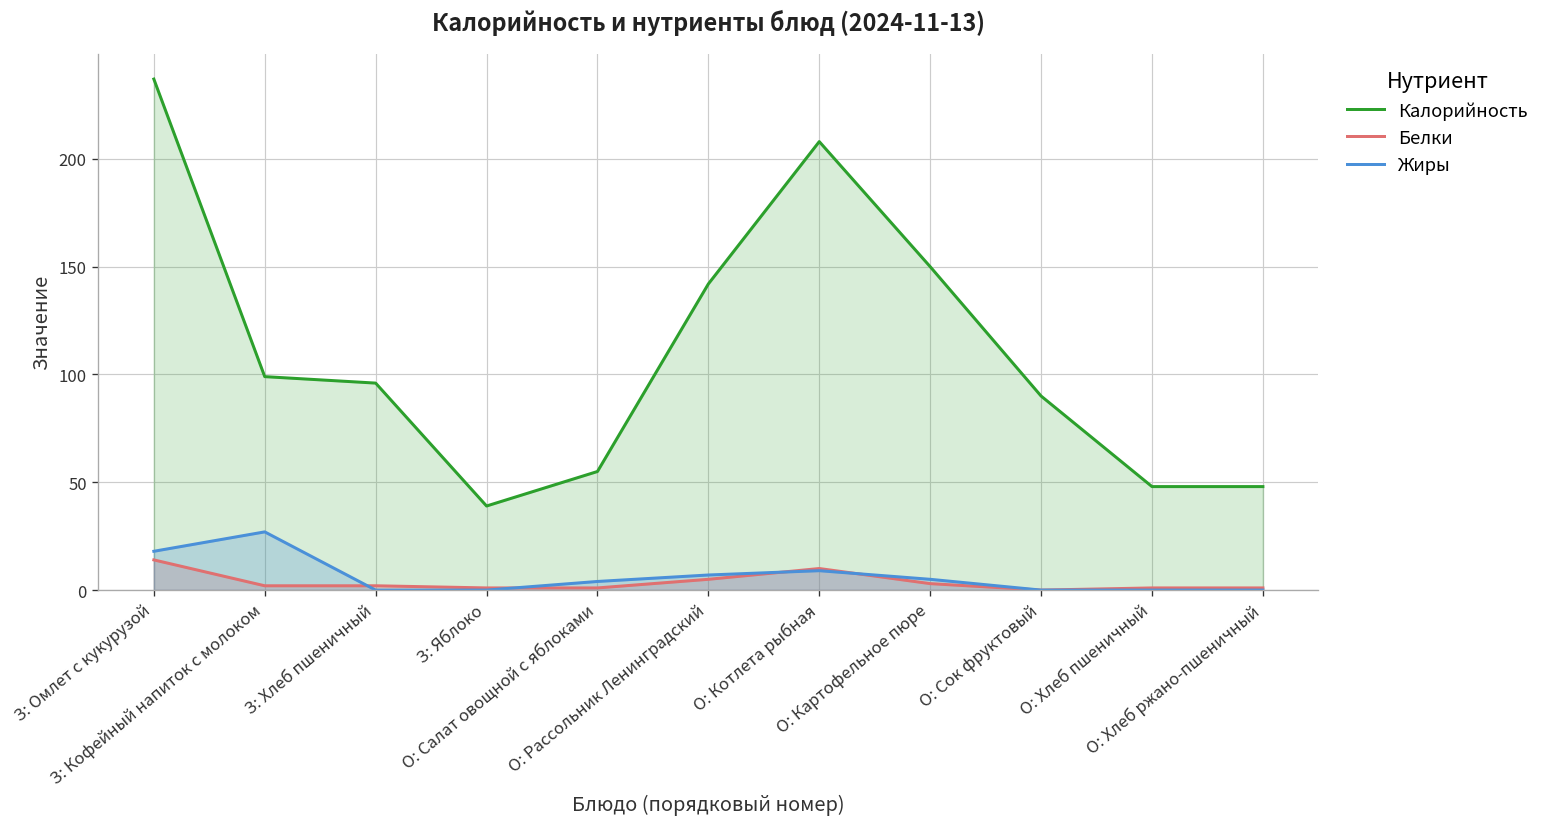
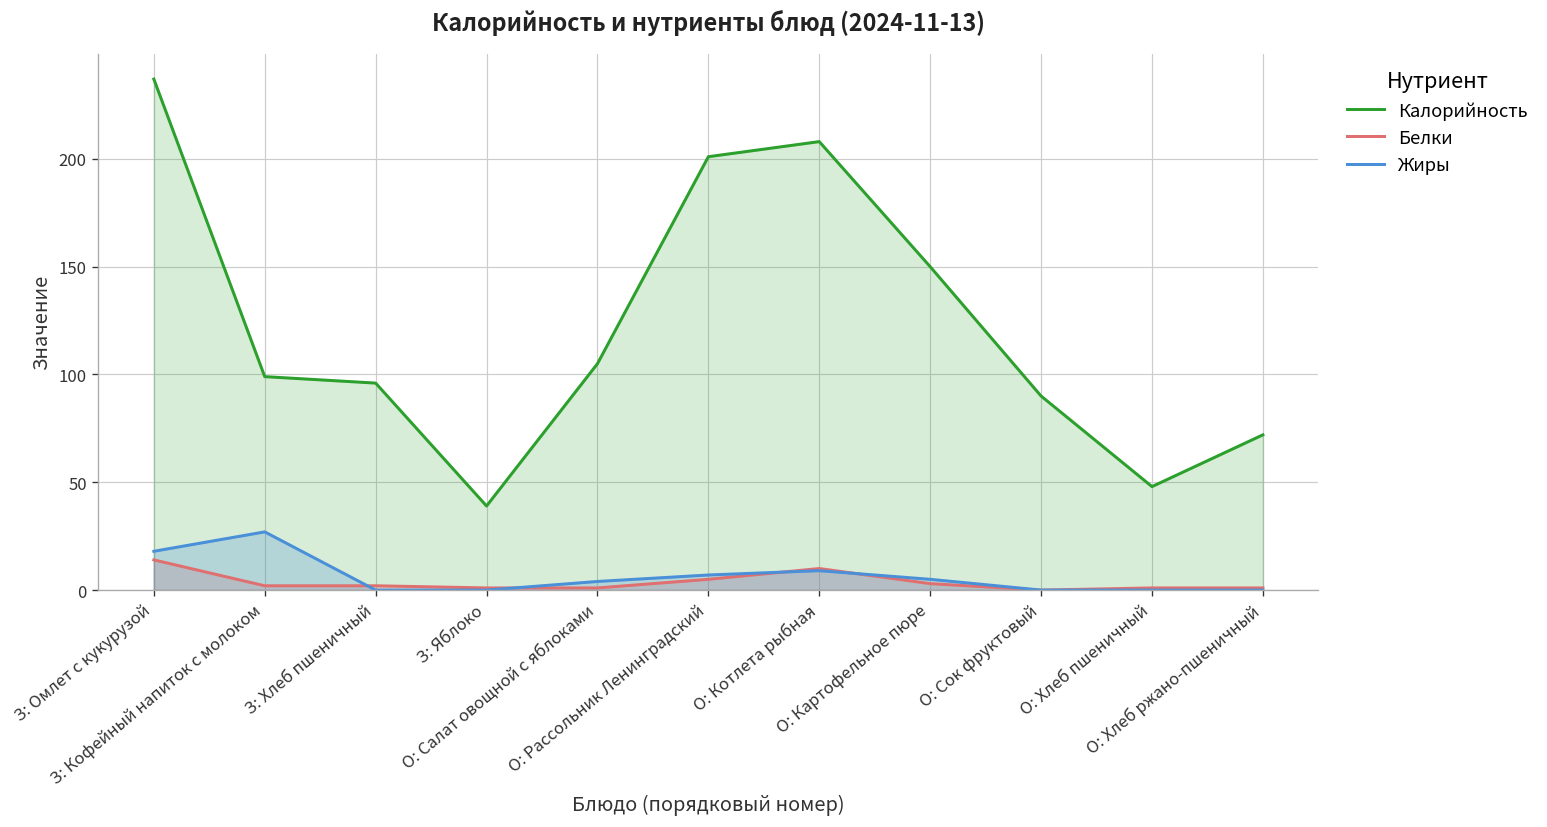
  {
    "Калорийность": {
      "З: Омлет с кукурузой": 237,
      "З: Кофейный напиток с молоком": 99,
      "З: Хлеб пшеничный": 96,
      "З: Яблоко": 39,
-     "О: Салат овощной с яблоками": 55,
-     "О: Рассольник Ленинградский": 142,
+     "О: Салат овощной с яблоками": 105,
+     "О: Рассольник Ленинградский": 201,
      "О: Котлета рыбная": 208,
      "О: Картофельное пюре": 150,
      "О: Сок фруктовый": 90,
      "О: Хлеб пшеничный": 48,
-     "О: Хлеб ржано-пшеничный": 48
+     "О: Хлеб ржано-пшеничный": 72
    },
    "Белки": {
      "З: Омлет с кукурузой": 14,
      "З: Кофейный напиток с молоком": 2,
      "З: Хлеб пшеничный": 2,
      "О: Салат овощной с яблоками": 1,
      "О: Рассольник Ленинградский": 5,
      "О: Картофельное пюре": 3
    },
    "Жиры": {
      "З: Омлет с кукурузой": 18,
      "З: Кофейный напиток с молоком": 27,
      "З: Хлеб пшеничный": 0,
      "О: Салат овощной с яблоками": 4,
      "О: Рассольник Ленинградский": 7,
      "О: Картофельное пюре": 5
    }
  }
